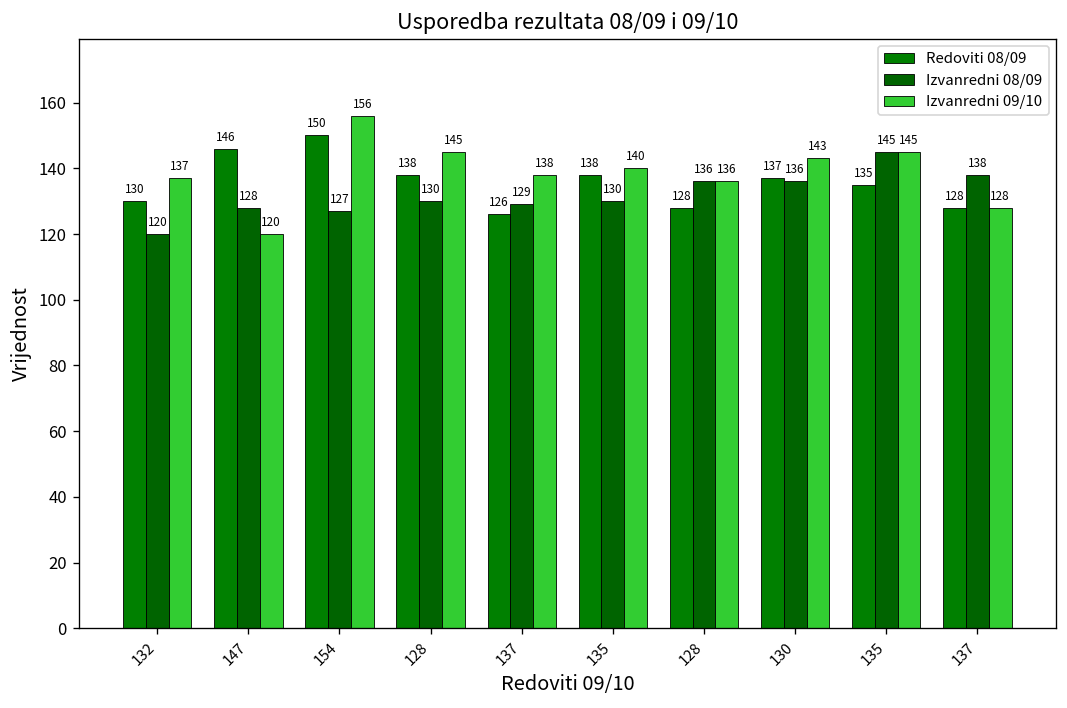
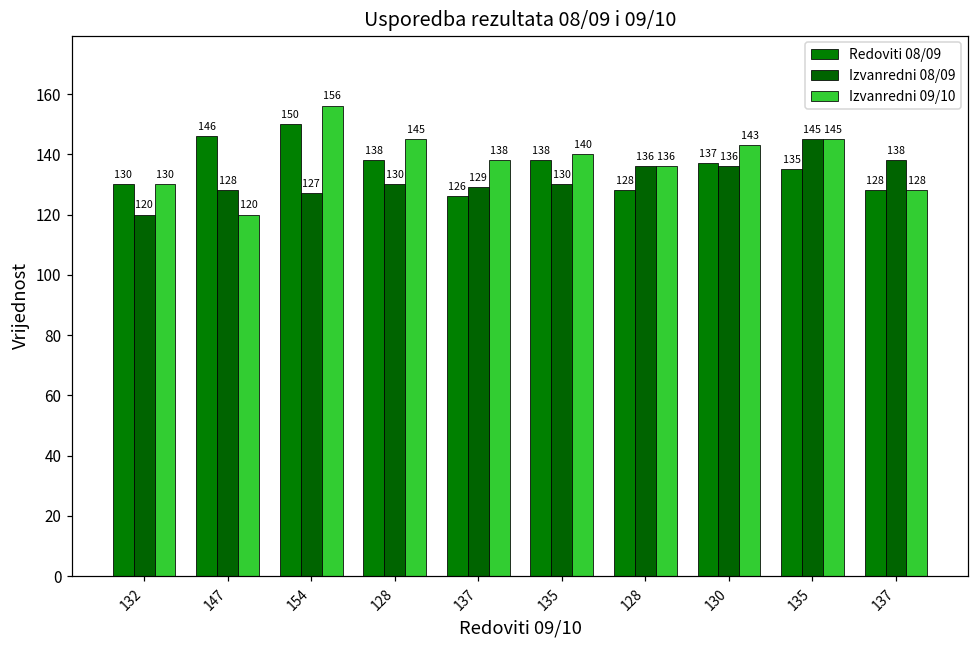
  {
    "Izvanredni 09/10": {
-     "132": 137,
+     "132": 130,
      "147": 120,
      "154": 156,
      "130": 143
    }
  }
